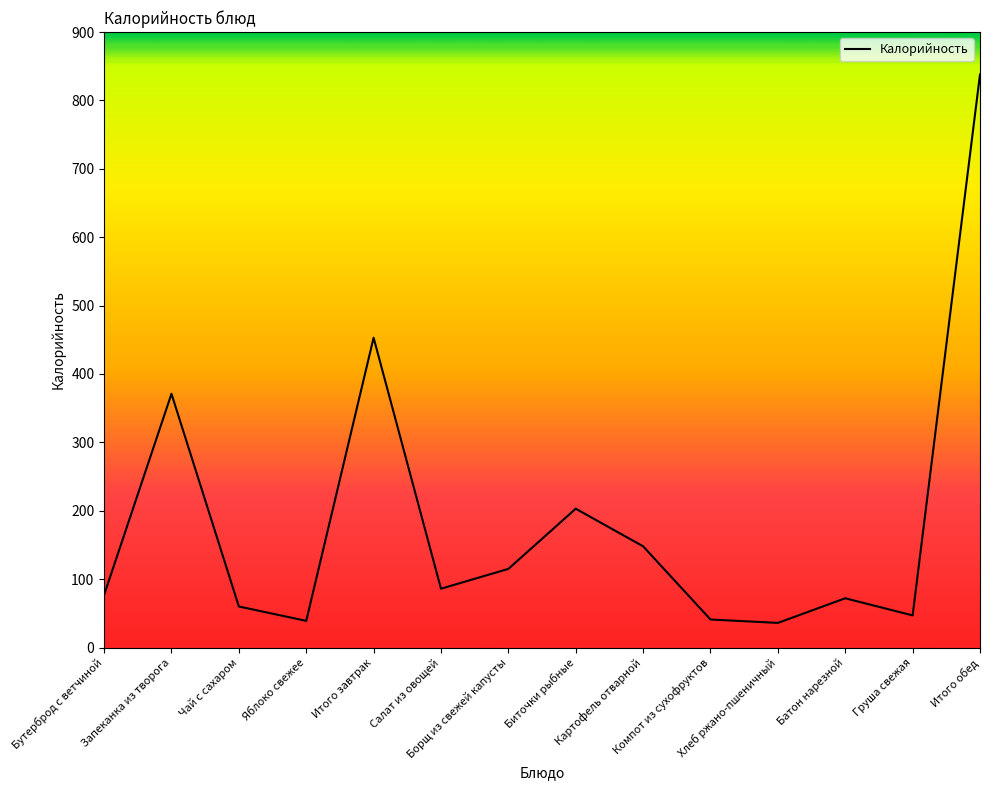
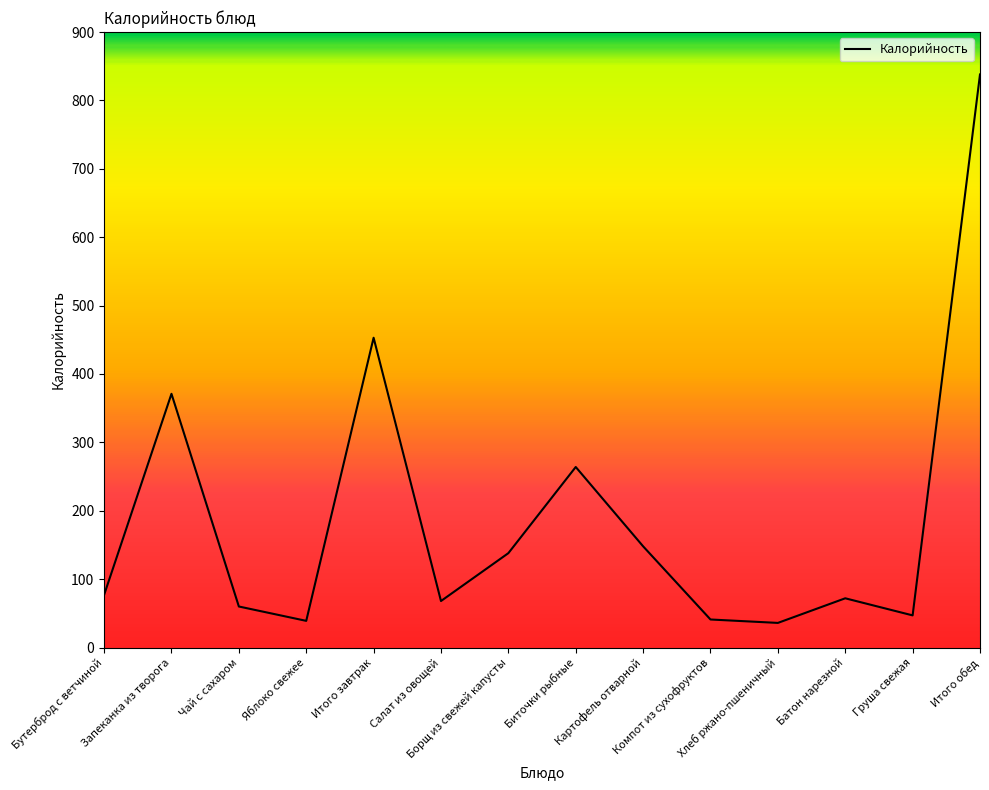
  {
    "Бутерброд с ветчиной": 80,
    "Запеканка из творога": 370,
    "Чай с сахаром": 60,
    "Яблоко свежее": 40,
    "Итого завтрак": 450,
-   "Салат из овощей": 90,
-   "Борщ из свежей капусты": 120,
-   "Биточки рыбные": 200,
+   "Салат из овощей": 70,
+   "Борщ из свежей капусты": 140,
+   "Биточки рыбные": 260,
    "Картофель отварной": 150,
    "Компот из сухофруктов": 40,
    "Хлеб ржано-пшеничный": 40,
    "Батон нарезной": 70,
    "Груша свежая": 50,
    "Итого обед": 840
  }
